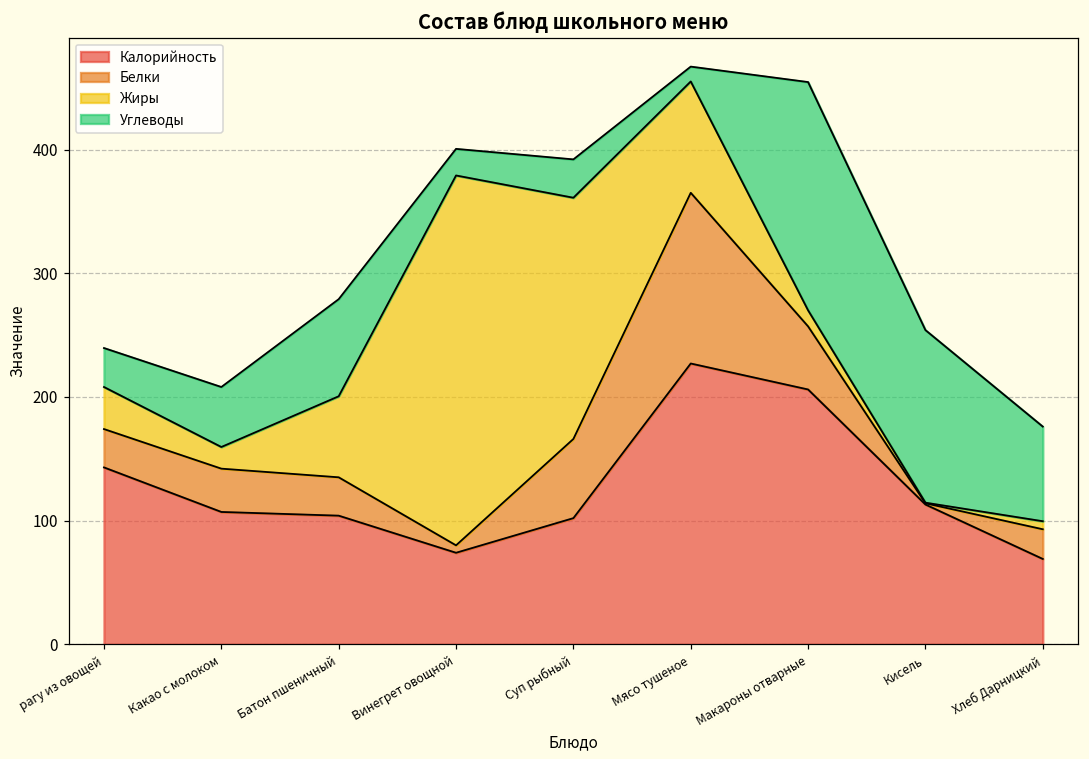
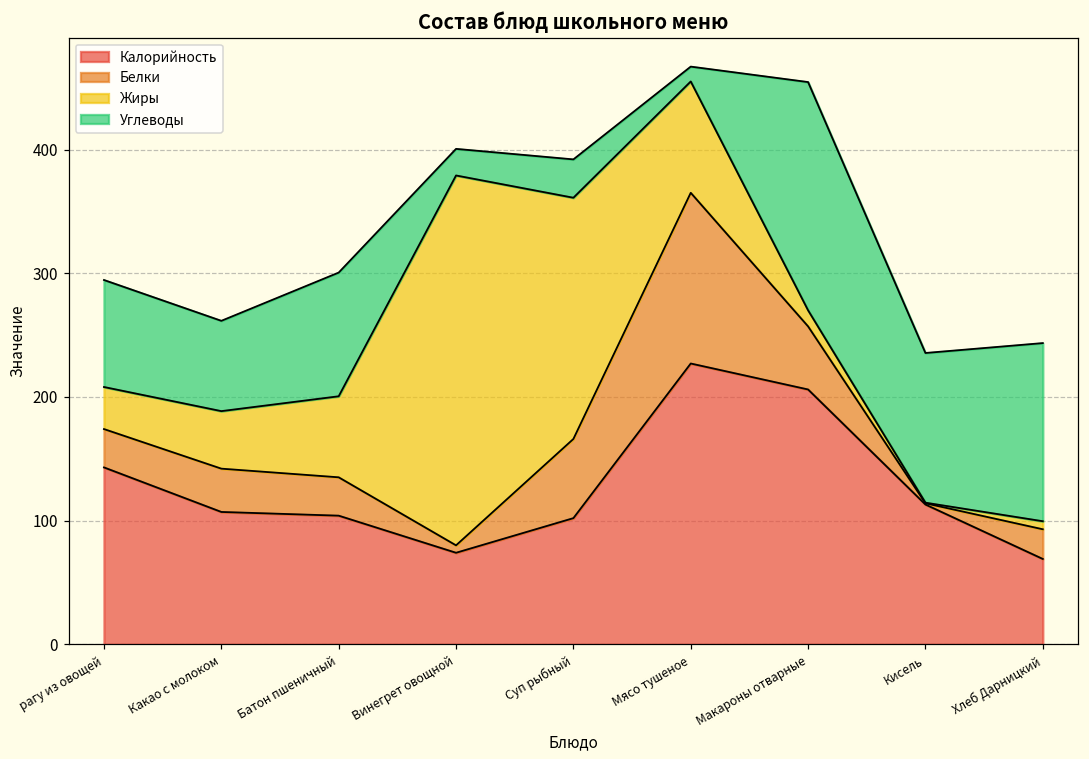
  {
    "Жиры": {
      "рагу из овощей": 34,
-     "Какао с молоком": 18,
+     "Какао с молоком": 47,
      "Батон пшеничный": 66,
      "Винегрет овощной": 299,
      "Суп рыбный": 195,
      "Мясо тушеное": 90,
      "Макароны отварные": 13,
      "Хлеб Дарницкий": 7
    },
    "Углеводы": {
-     "рагу из овощей": 32,
-     "Какао с молоком": 49,
-     "Батон пшеничный": 79,
+     "рагу из овощей": 87,
+     "Какао с молоком": 73,
+     "Батон пшеничный": 100,
      "Винегрет овощной": 22,
      "Суп рыбный": 31,
      "Мясо тушеное": 12,
      "Макароны отварные": 185,
-     "Кисель": 140,
-     "Хлеб Дарницкий": 77
+     "Кисель": 121,
+     "Хлеб Дарницкий": 144
    }
  }
